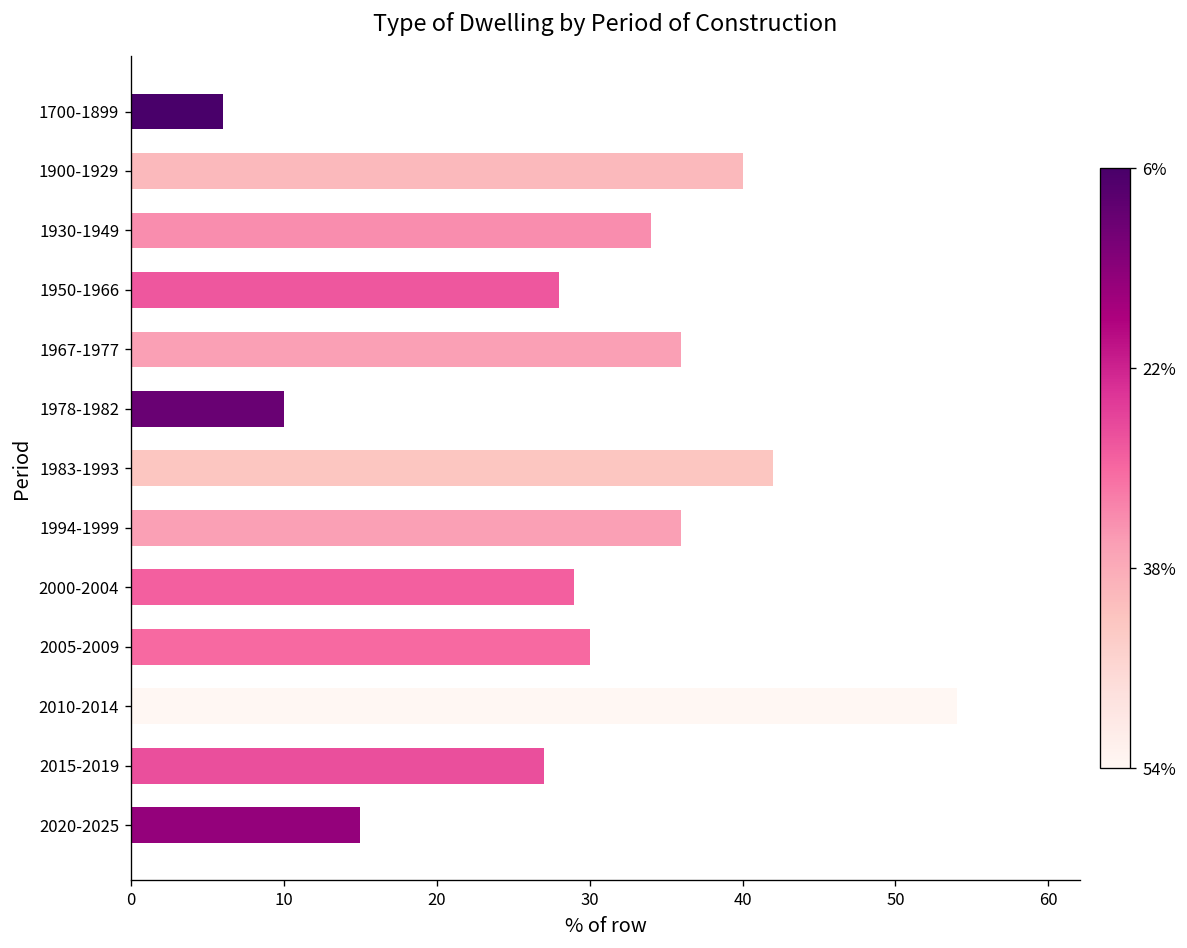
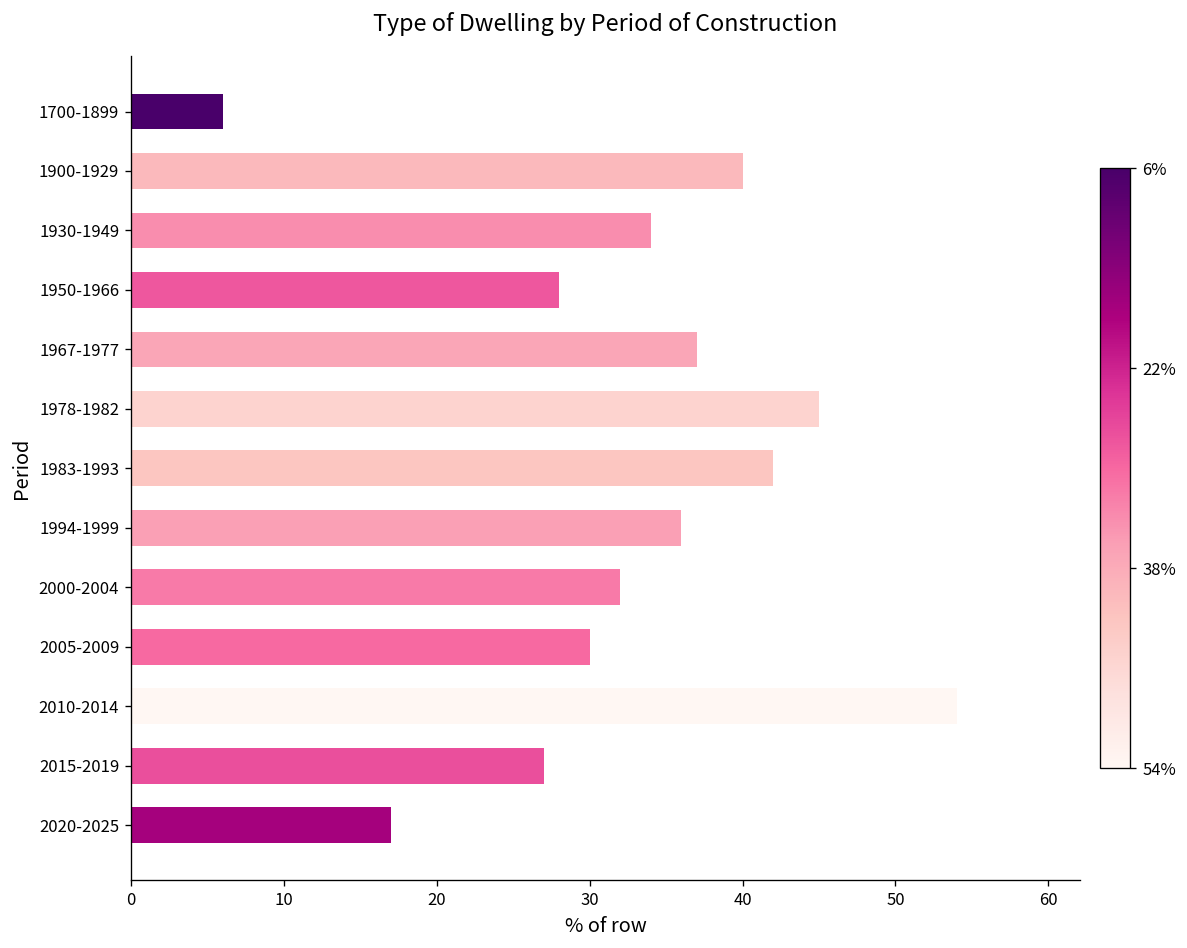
  {
    "1700-1899": 6,
    "1900-1929": 40,
    "1930-1949": 34,
    "1950-1966": 28,
-   "1967-1977": 36,
-   "1978-1982": 10,
+   "1967-1977": 37,
+   "1978-1982": 45,
    "1983-1993": 42,
    "1994-1999": 36,
-   "2000-2004": 29,
+   "2000-2004": 32,
    "2005-2009": 30,
    "2010-2014": 54,
    "2015-2019": 27,
-   "2020-2025": 15
+   "2020-2025": 17
  }
